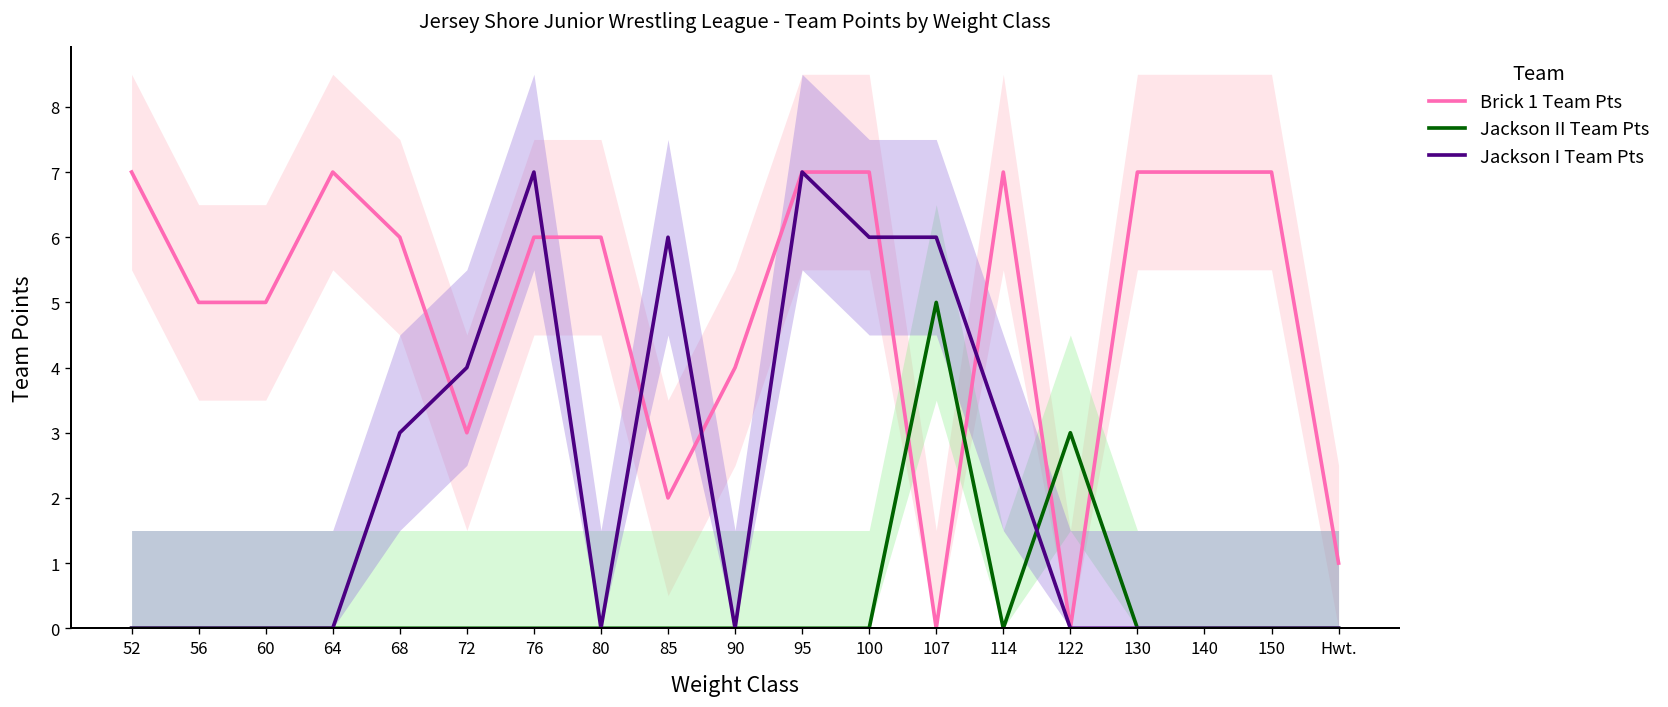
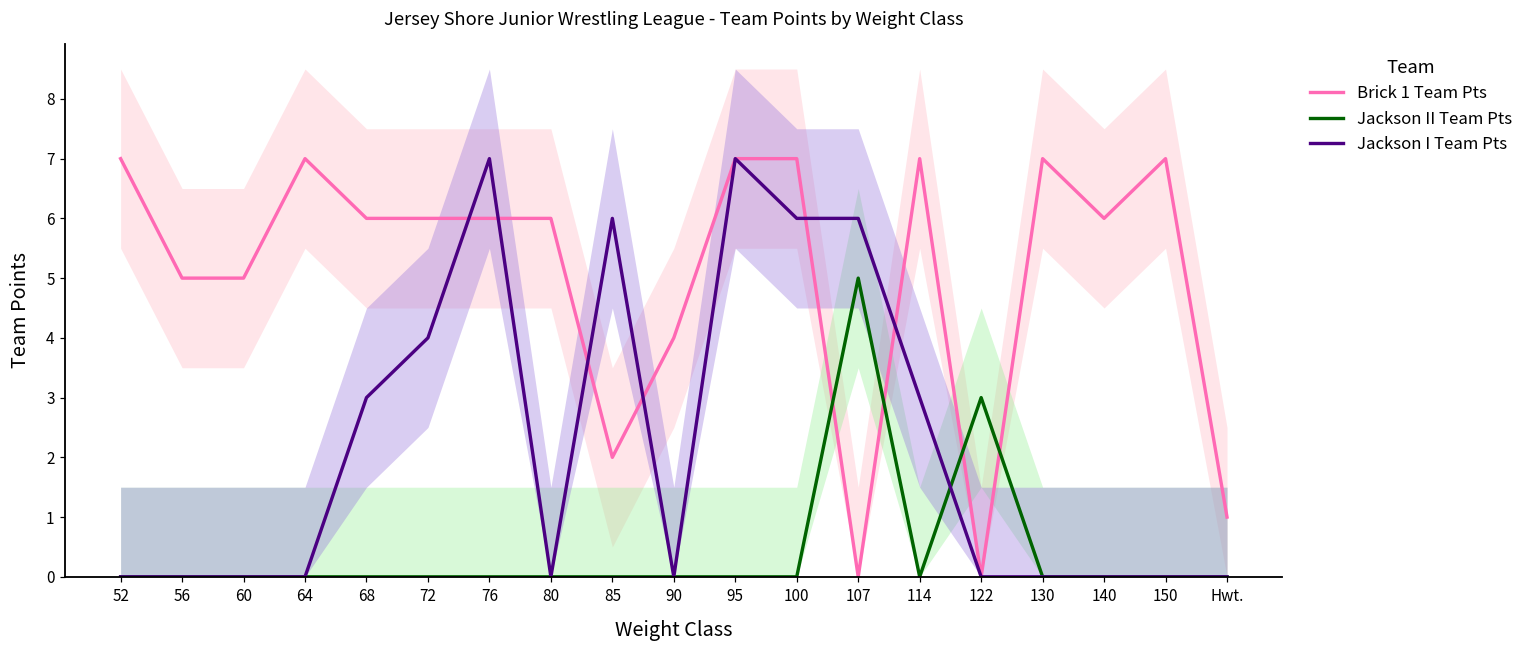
  {
    "Brick 1 Team Pts": {
      "52": 7,
      "56": 5,
      "60": 5,
      "64": 7,
      "68": 6,
-     "72": 3,
+     "72": 6,
      "76": 6,
      "80": 6,
      "85": 2,
      "90": 4,
      "100": 7,
      "107": 0,
      "114": 7,
      "130": 7,
-     "140": 7,
+     "140": 6,
      "150": 7,
      "Hwt.": 1
    },
    "Jackson II Team Pts": {
      "68": 0,
      "72": 0,
      "76": 0,
      "85": 0,
      "95": 0,
      "100": 0,
      "107": 5,
      "114": 0,
      "122": 3
    },
    "Jackson I Team Pts": {
      "68": 3,
      "72": 4,
      "76": 7,
      "85": 6,
      "100": 6,
      "107": 6,
      "114": 3
    }
  }
